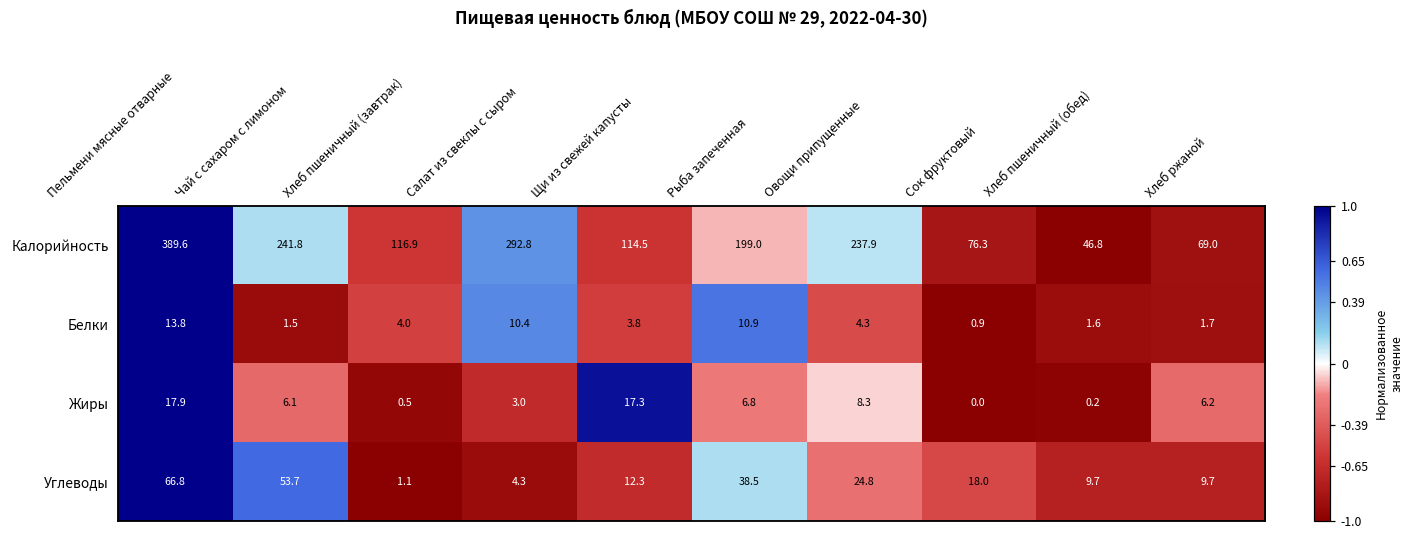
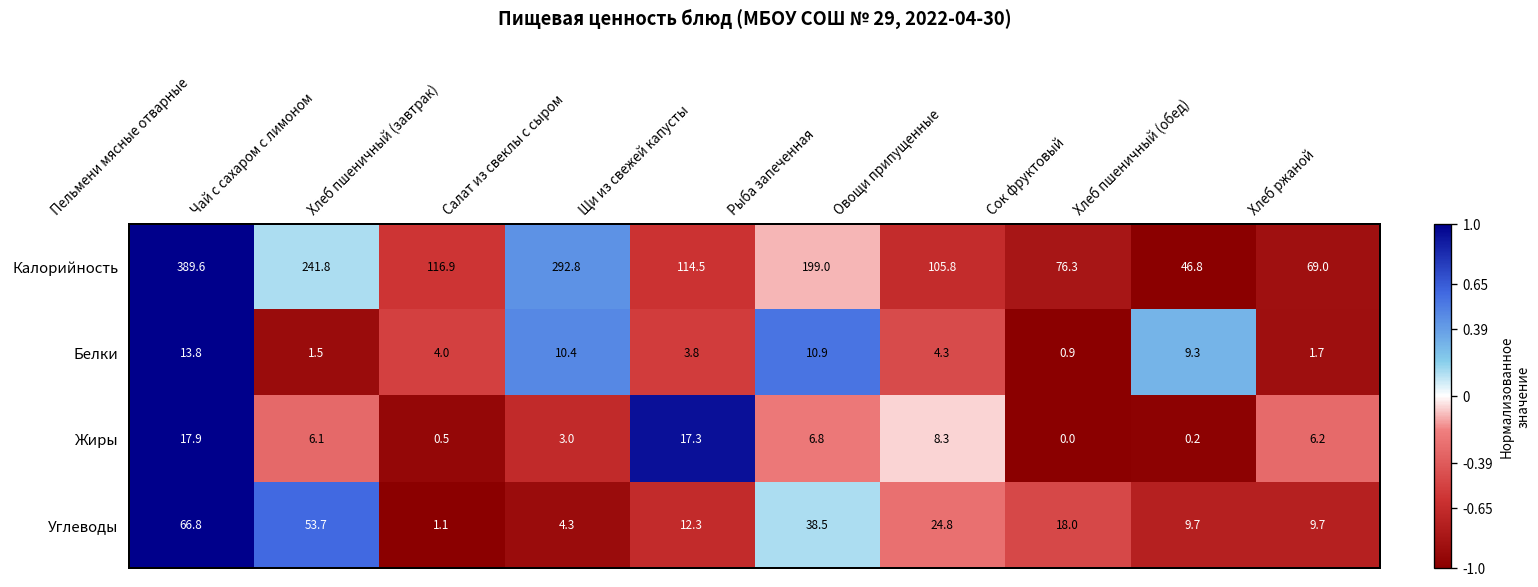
  {
    "Калорийность": {
      "Пельмени мясные отварные": 389.6,
      "Чай с сахаром с лимоном": 241.8,
      "Хлеб пшеничный (завтрак)": 116.9,
      "Салат из свеклы с сыром": 292.8,
      "Щи из свежей капусты": 114.5,
      "Рыба запеченная": 199.0,
-     "Овощи припущенные": 237.9,
+     "Овощи припущенные": 105.8,
      "Сок фруктовый": 76.3,
      "Хлеб пшеничный (обед)": 46.8,
      "Хлеб ржаной": 69.0
    },
    "Белки": {
      "Пельмени мясные отварные": 13.8,
      "Чай с сахаром с лимоном": 1.5,
      "Хлеб пшеничный (завтрак)": 4.0,
      "Салат из свеклы с сыром": 10.4,
      "Щи из свежей капусты": 3.8,
      "Рыба запеченная": 10.9,
      "Овощи припущенные": 4.3,
      "Сок фруктовый": 0.9,
-     "Хлеб пшеничный (обед)": 1.6,
+     "Хлеб пшеничный (обед)": 9.3,
      "Хлеб ржаной": 1.7
    },
    "Жиры": {
      "Пельмени мясные отварные": 17.9,
      "Чай с сахаром с лимоном": 6.1,
      "Хлеб пшеничный (завтрак)": 0.5,
      "Салат из свеклы с сыром": 3.0,
      "Щи из свежей капусты": 17.3,
      "Рыба запеченная": 6.8,
      "Овощи припущенные": 8.3,
      "Сок фруктовый": 0.0,
      "Хлеб пшеничный (обед)": 0.2,
      "Хлеб ржаной": 6.2
    },
    "Углеводы": {
      "Пельмени мясные отварные": 66.8,
      "Чай с сахаром с лимоном": 53.7,
      "Хлеб пшеничный (завтрак)": 1.1,
      "Салат из свеклы с сыром": 4.3,
      "Щи из свежей капусты": 12.3,
      "Рыба запеченная": 38.5,
      "Овощи припущенные": 24.8,
      "Сок фруктовый": 18.0,
      "Хлеб пшеничный (обед)": 9.7,
      "Хлеб ржаной": 9.7
    }
  }
